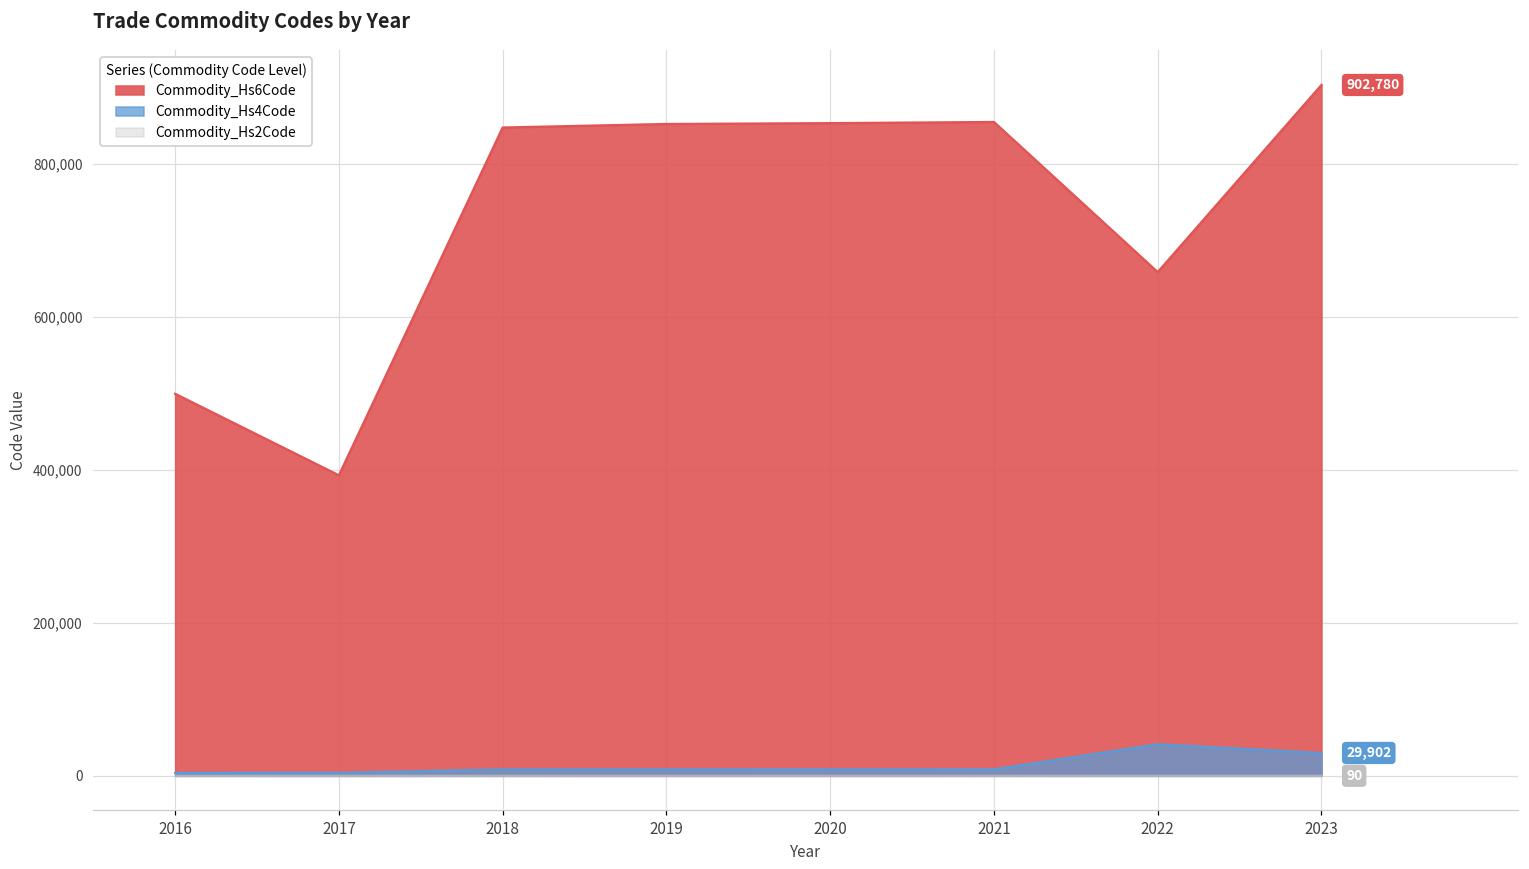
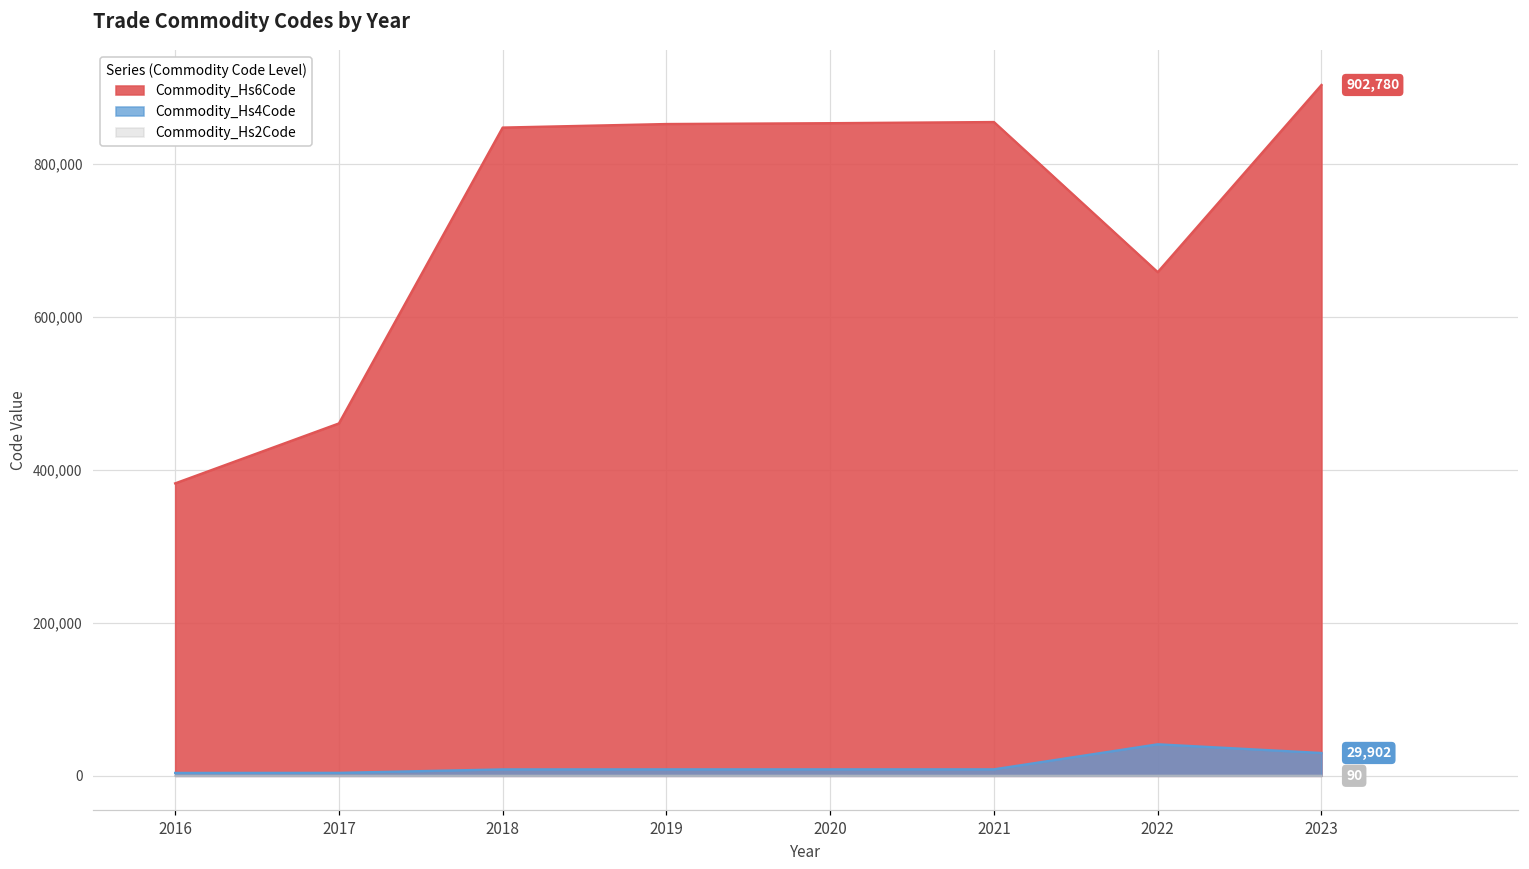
  {
    "Commodity_Hs6Code": {
-     "2016": "500,000",
-     "2017": "390,000",
+     "2016": "380,000",
+     "2017": "460,000",
      "2018": "850,000",
      "2019": "850,000",
      "2020": "850,000",
      "2021": "850,000",
      "2022": "660,000"
    },
    "Commodity_Hs4Code": {
      "2016": "0",
      "2017": "0",
      "2018": "10,000",
      "2019": "10,000",
      "2020": "10,000",
      "2021": "10,000",
      "2022": "40,000"
    },
    "Commodity_Hs2Code": {
      "2016": "0",
      "2017": "0",
      "2018": "0",
      "2019": "0",
      "2020": "0",
      "2021": "0",
      "2022": "0"
    }
  }
